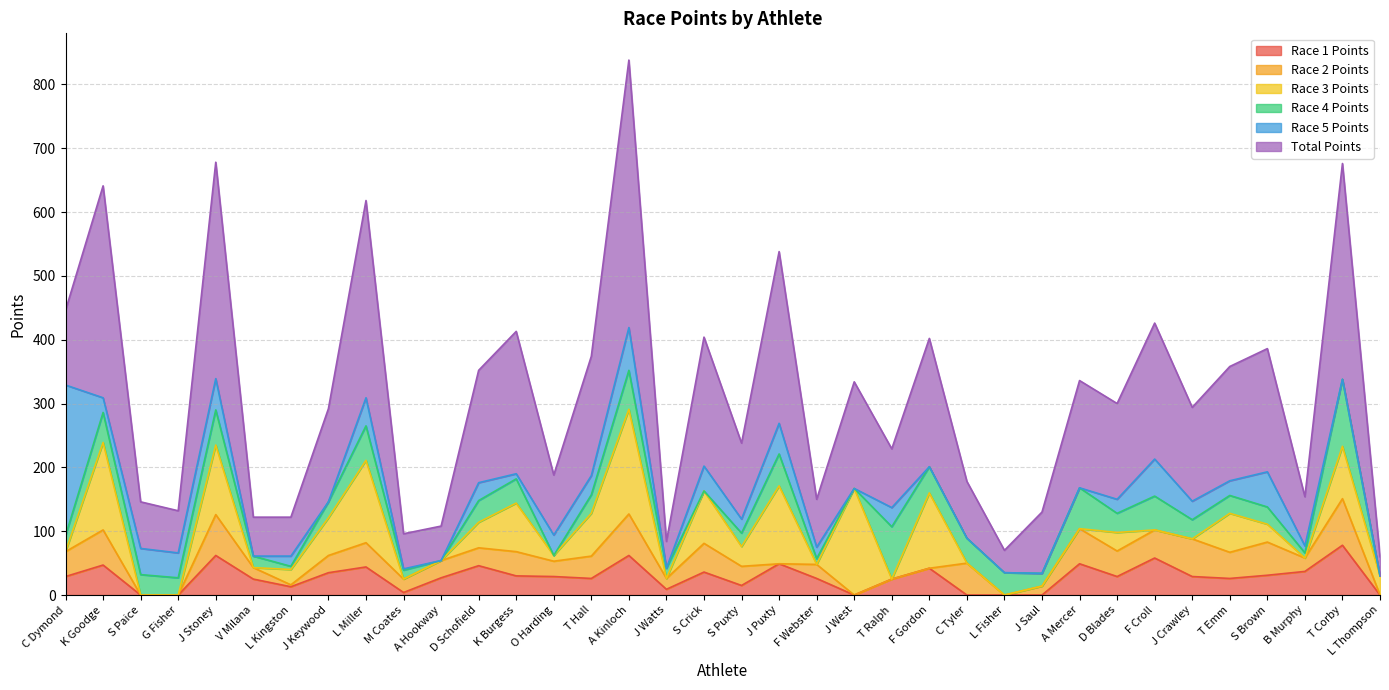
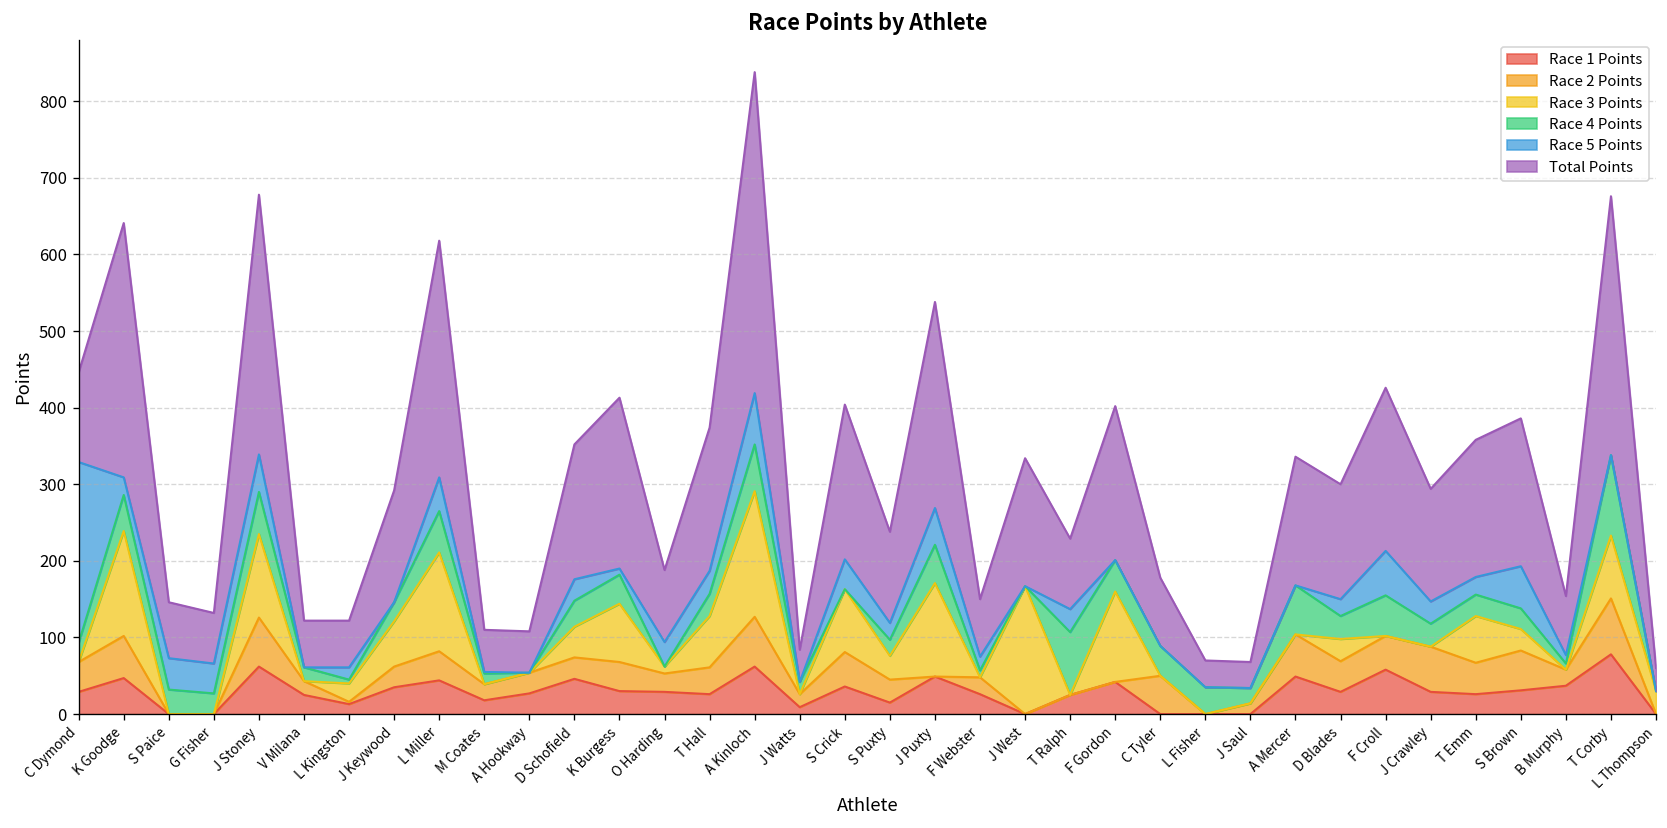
  {
    "Race 1 Points": {
      "C Dymond": 30,
      "K Goodge": 50,
      "J Stoney": 60,
      "V Milana": 30,
      "J Keywood": 40,
      "L Miller": 40,
-     "M Coates": 0,
+     "M Coates": 20,
      "A Hookway": 30,
      "D Schofield": 50,
      "K Burgess": 30,
      "O Harding": 30,
      "T Hall": 30,
      "A Kinloch": 60,
      "J Watts": 10,
      "S Crick": 40,
      "S Puxty": 20,
      "F Webster": 30,
      "C Tyler": 0,
      "J Saul": 0,
      "A Mercer": 50,
      "D Blades": 30,
      "F Croll": 60,
      "J Crawley": 30,
      "T Emm": 30,
      "S Brown": 30,
      "B Murphy": 40,
      "T Corby": 80
    },
    "Race 4 Points": {
      "C Dymond": 30,
      "K Goodge": 50,
      "S Paice": 30,
      "G Fisher": 30,
      "J Stoney": 60,
      "L Kingston": 10,
      "L Miller": 50,
      "D Schofield": 30,
      "K Burgess": 40,
      "T Hall": 30,
      "A Kinloch": 60,
      "S Puxty": 20,
      "J Puxty": 50,
      "F Webster": 10,
      "T Ralph": 80,
      "D Blades": 30,
      "F Croll": 50,
      "J Crawley": 30,
      "T Emm": 30,
      "S Brown": 30,
      "B Murphy": 10
    },
    "Race 5 Points": {
      "C Dymond": 240,
      "K Goodge": 20,
      "S Paice": 40,
      "G Fisher": 40,
      "J Stoney": 50,
      "L Kingston": 20,
      "L Miller": 40,
      "D Schofield": 30,
      "K Burgess": 10,
      "O Harding": 30,
      "T Hall": 30,
      "A Kinloch": 70,
      "S Crick": 40,
      "S Puxty": 20,
      "J Puxty": 50,
      "F Webster": 20,
      "T Ralph": 30,
      "D Blades": 20,
      "F Croll": 60,
      "J Crawley": 30,
      "T Emm": 20,
      "S Brown": 60,
      "B Murphy": 10
    },
    "Total Points": {
      "C Dymond": 120,
      "K Goodge": 330,
      "S Paice": 70,
      "G Fisher": 70,
      "J Stoney": 340,
      "V Milana": 60,
      "L Kingston": 60,
      "J Keywood": 150,
      "L Miller": 310,
      "M Coates": 60,
      "A Hookway": 50,
      "D Schofield": 180,
      "K Burgess": 220,
      "O Harding": 90,
      "T Hall": 190,
      "A Kinloch": 420,
      "J Watts": 40,
      "S Crick": 200,
      "S Puxty": 120,
      "J Puxty": 270,
      "F Webster": 80,
      "J West": 170,
      "T Ralph": 90,
      "F Gordon": 200,
      "C Tyler": 90,
      "L Fisher": 40,
-     "J Saul": 100,
+     "J Saul": 30,
      "A Mercer": 170,
      "D Blades": 150,
      "F Croll": 210,
      "J Crawley": 150,
      "T Emm": 180,
      "S Brown": 190,
      "B Murphy": 80,
      "T Corby": 340,
      "L Thompson": 30
    }
  }
